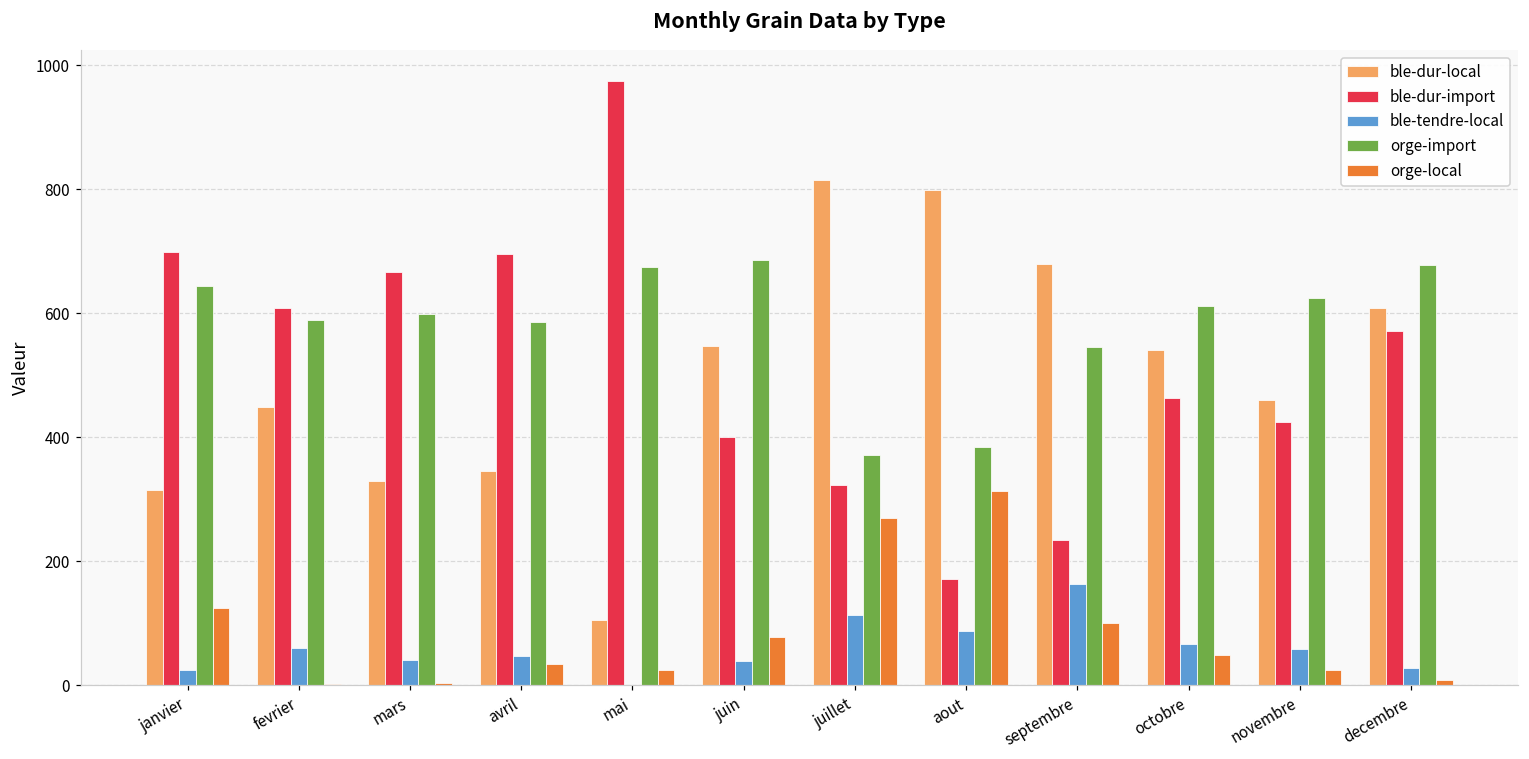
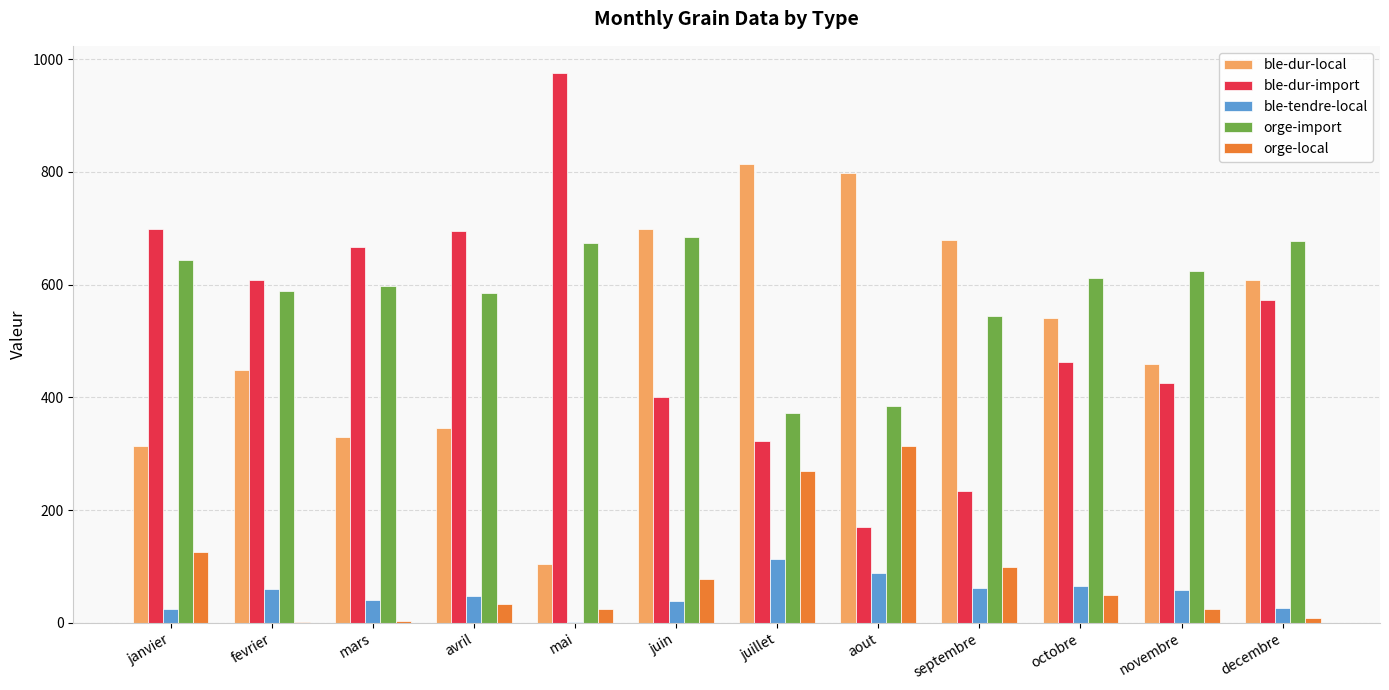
  {
    "ble-dur-local": {
      "janvier": 310,
      "fevrier": 450,
      "mars": 330,
      "avril": 350,
      "mai": 110,
-     "juin": 550,
+     "juin": 700,
      "juillet": 820,
      "aout": 800,
      "septembre": 680,
      "octobre": 540,
      "novembre": 460,
      "decembre": 610
    },
    "ble-dur-import": {
      "janvier": 700,
      "fevrier": 610,
      "mars": 670,
      "avril": 700,
      "mai": 980,
      "juin": 400,
      "juillet": 320,
      "aout": 170,
      "septembre": 230,
      "octobre": 460,
      "novembre": 430,
      "decembre": 570
    },
    "ble-tendre-local": {
      "janvier": 20,
      "fevrier": 60,
      "mars": 40,
      "avril": 50,
      "juin": 40,
      "juillet": 110,
      "aout": 90,
-     "septembre": 160,
+     "septembre": 60,
      "octobre": 70,
      "novembre": 60,
      "decembre": 30
    },
    "orge-import": {
      "janvier": 640,
      "fevrier": 590,
      "mars": 600,
      "avril": 590,
      "mai": 670,
      "juin": 690,
      "juillet": 370,
      "aout": 380,
      "septembre": 550,
      "octobre": 610,
      "novembre": 620,
      "decembre": 680
    },
    "orge-local": {
      "janvier": 130,
      "avril": 30,
      "mai": 30,
      "juin": 80,
      "juillet": 270,
      "aout": 310,
      "septembre": 100,
      "octobre": 50,
      "novembre": 30,
      "decembre": 10
    }
  }
